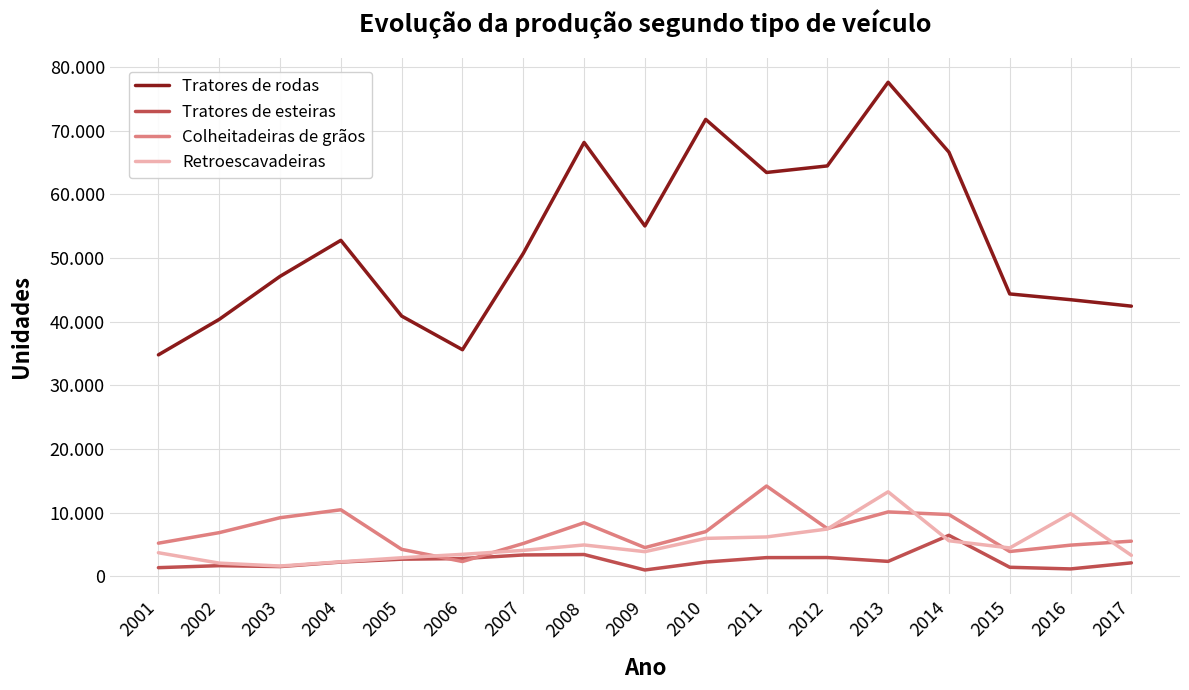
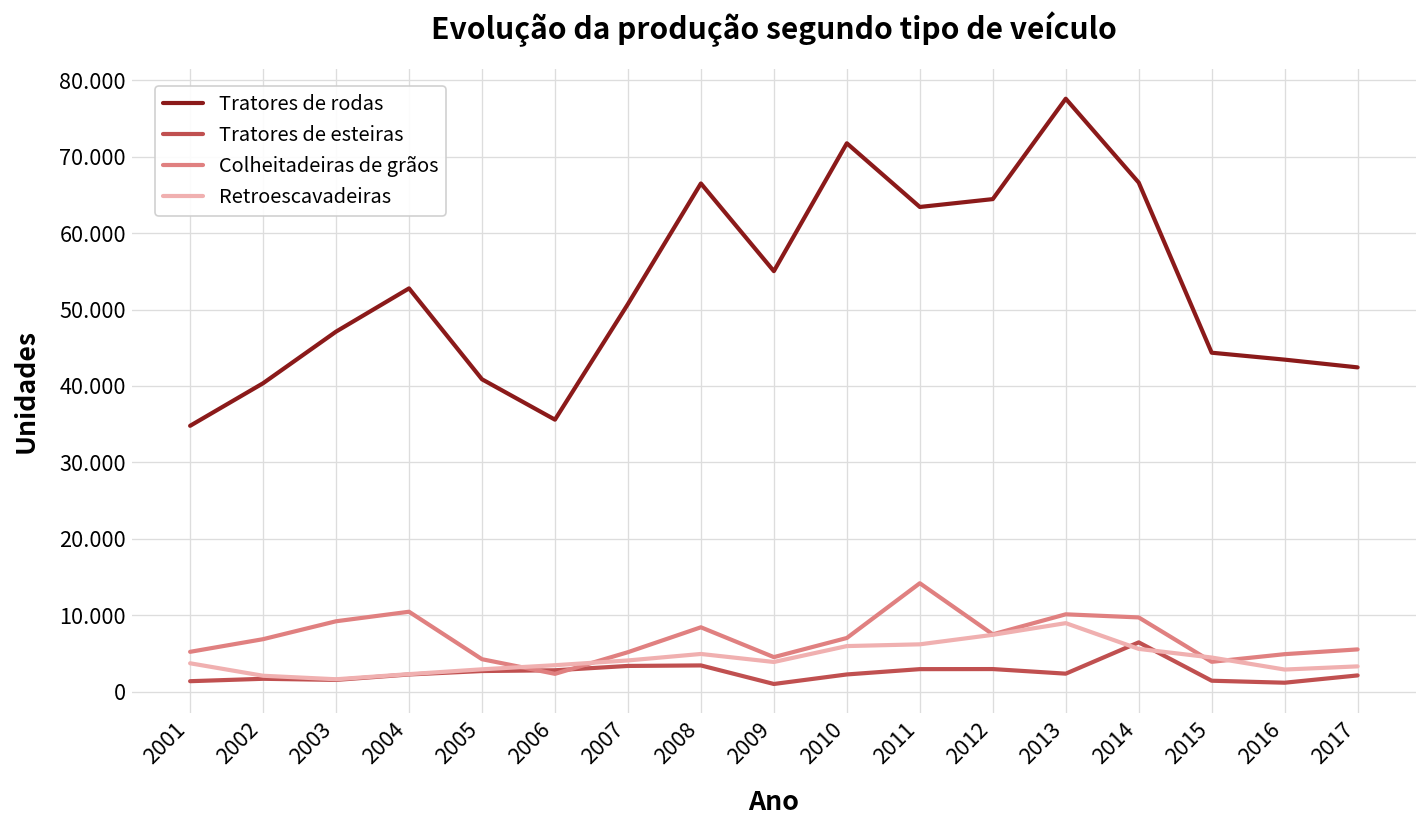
  {
    "Tratores de rodas": {
      "2001": 35,
      "2002": 40,
      "2003": 47,
      "2004": 53,
      "2005": 41,
      "2006": 36,
      "2007": 51,
-     "2008": 68,
+     "2008": 67,
      "2009": 55,
      "2010": 72,
      "2011": 63,
      "2012": 64,
      "2013": 78,
      "2014": 67,
      "2015": 44,
      "2016": 43,
      "2017": 42
    },
    "Tratores de esteiras": {
      "2001": 1,
      "2002": 2,
      "2006": 3,
      "2007": 3,
      "2008": 3,
      "2009": 1,
      "2010": 2,
      "2011": 3,
      "2012": 3,
      "2013": 2,
      "2014": 6,
      "2015": 1,
      "2016": 1,
      "2017": 2
    },
    "Colheitadeiras de grãos": {
      "2001": 5,
      "2002": 7,
      "2003": 9,
      "2004": 10,
      "2005": 4,
      "2006": 2,
      "2007": 5,
      "2008": 8,
      "2009": 5,
      "2010": 7,
      "2011": 14,
      "2013": 10,
      "2014": 10,
      "2015": 4,
      "2016": 5,
      "2017": 6
    },
    "Retroescavadeiras": {
      "2001": 4,
      "2002": 2,
      "2006": 3,
      "2007": 4,
      "2008": 5,
      "2009": 4,
      "2010": 6,
      "2011": 6,
-     "2013": 13,
+     "2013": 9,
      "2014": 6,
      "2015": 4,
-     "2016": 10,
+     "2016": 3,
      "2017": 3
    }
  }
